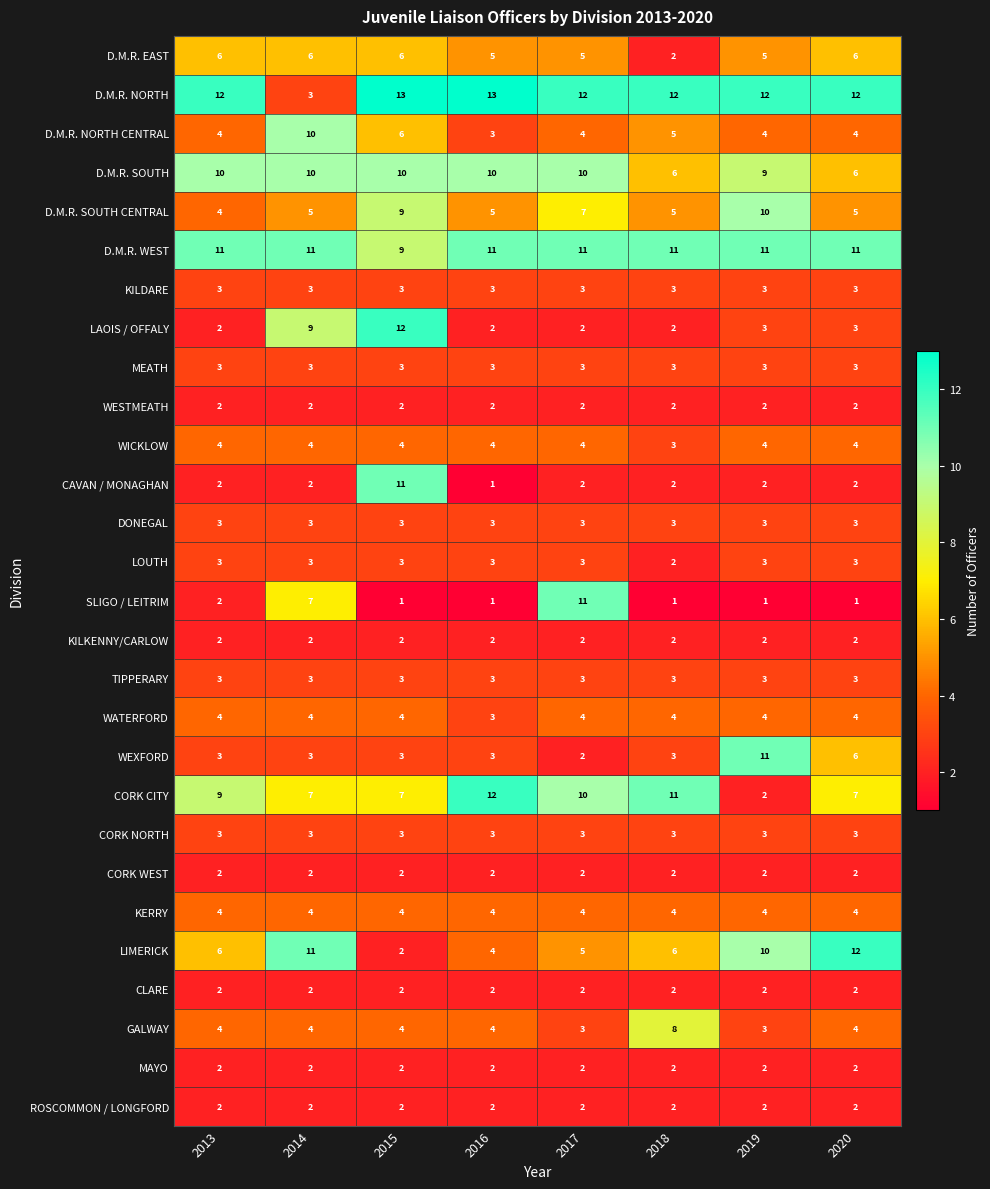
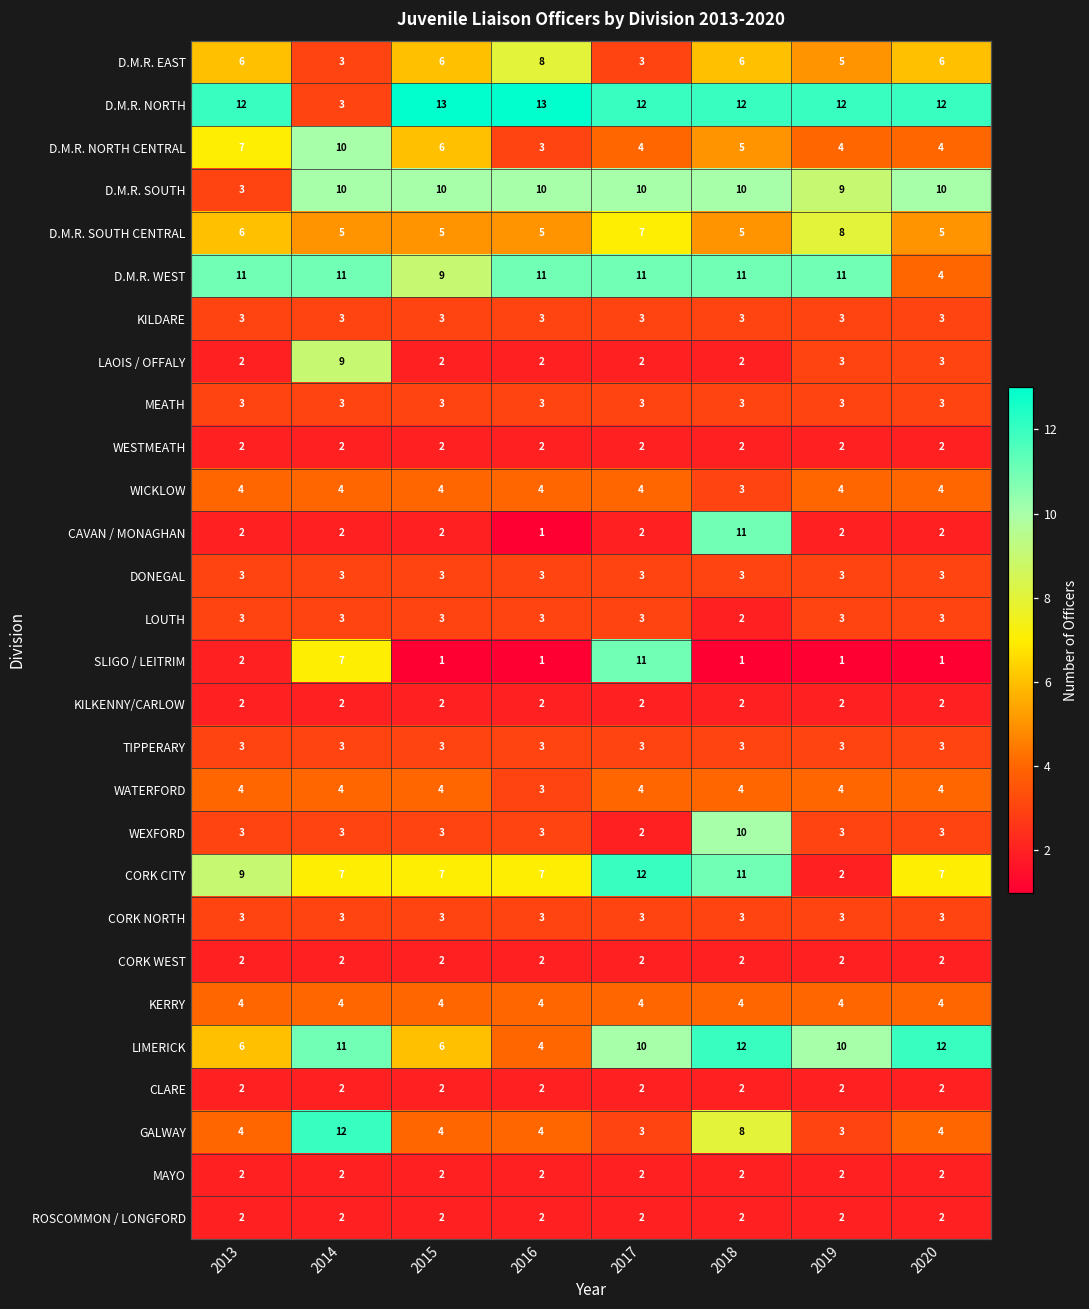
  {
    "D.M.R. EAST": {
      "2013": 6,
-     "2014": 6,
+     "2014": 3,
      "2015": 6,
-     "2016": 5,
-     "2017": 5,
-     "2018": 2,
+     "2016": 8,
+     "2017": 3,
+     "2018": 6,
      "2019": 5,
      "2020": 6
    },
    "D.M.R. NORTH CENTRAL": {
-     "2013": 4,
+     "2013": 7,
      "2014": 10,
      "2015": 6,
      "2016": 3,
      "2017": 4,
      "2018": 5,
      "2019": 4,
      "2020": 4
    },
    "D.M.R. SOUTH": {
-     "2013": 10,
+     "2013": 3,
      "2014": 10,
      "2015": 10,
      "2016": 10,
      "2017": 10,
-     "2018": 6,
+     "2018": 10,
      "2019": 9,
-     "2020": 6
+     "2020": 10
    },
    "D.M.R. SOUTH CENTRAL": {
-     "2013": 4,
+     "2013": 6,
      "2014": 5,
-     "2015": 9,
+     "2015": 5,
      "2016": 5,
      "2017": 7,
      "2018": 5,
-     "2019": 10,
+     "2019": 8,
      "2020": 5
    },
    "D.M.R. WEST": {
      "2013": 11,
      "2014": 11,
      "2015": 9,
      "2016": 11,
      "2017": 11,
      "2018": 11,
      "2019": 11,
-     "2020": 11
+     "2020": 4
    },
    "LAOIS / OFFALY": {
      "2013": 2,
      "2014": 9,
-     "2015": 12,
+     "2015": 2,
      "2016": 2,
      "2017": 2,
      "2018": 2,
      "2019": 3,
      "2020": 3
    },
    "CAVAN / MONAGHAN": {
      "2013": 2,
      "2014": 2,
-     "2015": 11,
+     "2015": 2,
      "2016": 1,
      "2017": 2,
-     "2018": 2,
+     "2018": 11,
      "2019": 2,
      "2020": 2
    },
    "WEXFORD": {
      "2013": 3,
      "2014": 3,
      "2015": 3,
      "2016": 3,
      "2017": 2,
-     "2018": 3,
-     "2019": 11,
-     "2020": 6
+     "2018": 10,
+     "2019": 3,
+     "2020": 3
    },
    "CORK CITY": {
      "2013": 9,
      "2014": 7,
      "2015": 7,
-     "2016": 12,
-     "2017": 10,
+     "2016": 7,
+     "2017": 12,
      "2018": 11,
      "2019": 2,
      "2020": 7
    },
    "LIMERICK": {
      "2013": 6,
      "2014": 11,
-     "2015": 2,
+     "2015": 6,
      "2016": 4,
-     "2017": 5,
-     "2018": 6,
+     "2017": 10,
+     "2018": 12,
      "2019": 10,
      "2020": 12
    },
    "GALWAY": {
      "2013": 4,
-     "2014": 4,
+     "2014": 12,
      "2015": 4,
      "2016": 4,
      "2017": 3,
      "2018": 8,
      "2019": 3,
      "2020": 4
    }
  }
